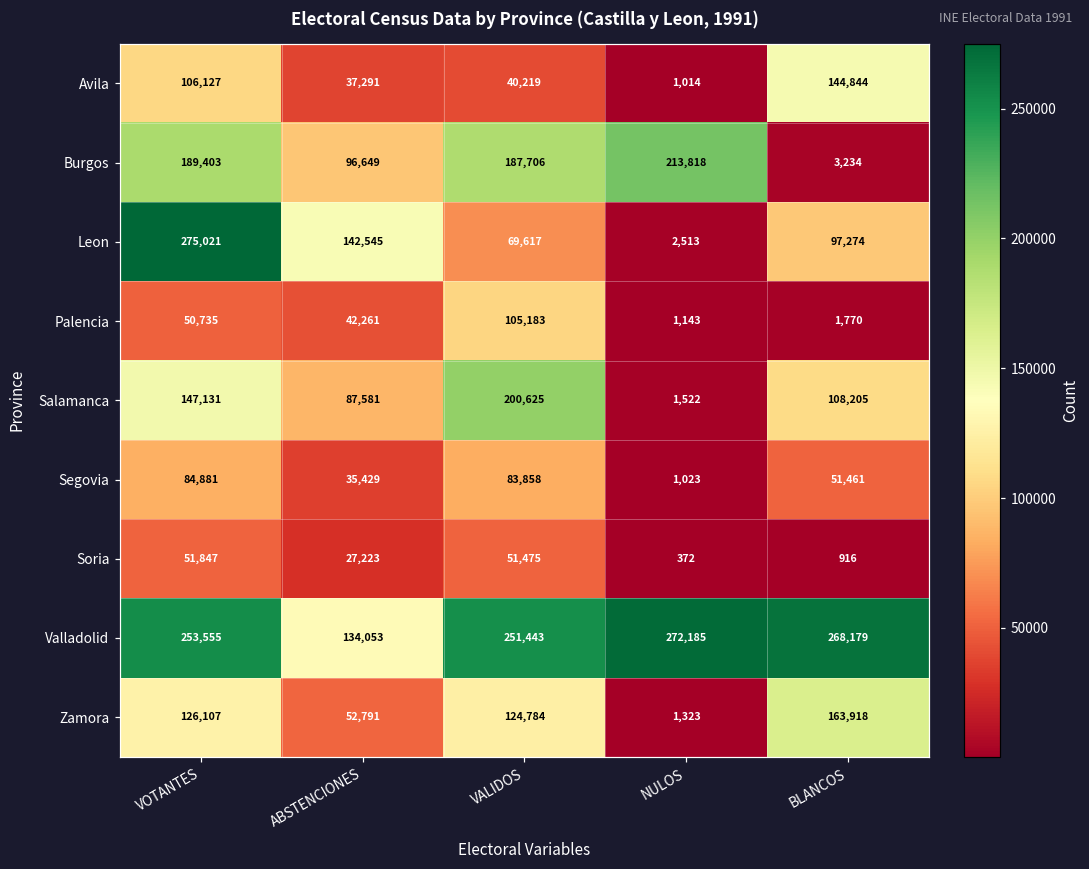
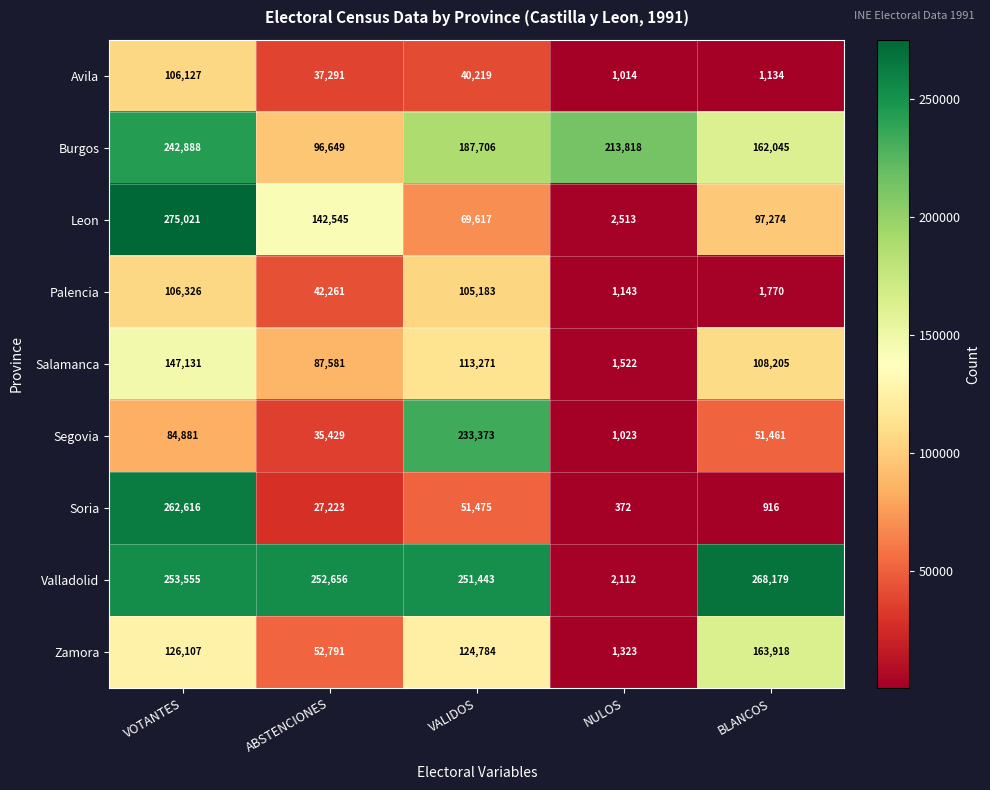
  {
    "Avila": {
      "VOTANTES": "106,127",
      "ABSTENCIONES": "37,291",
      "VALIDOS": "40,219",
      "NULOS": "1,014",
-     "BLANCOS": "144,844"
+     "BLANCOS": "1,134"
    },
    "Burgos": {
-     "VOTANTES": "189,403",
+     "VOTANTES": "242,888",
      "ABSTENCIONES": "96,649",
      "VALIDOS": "187,706",
      "NULOS": "213,818",
-     "BLANCOS": "3,234"
+     "BLANCOS": "162,045"
    },
    "Leon": {
      "VOTANTES": "275,021",
      "ABSTENCIONES": "142,545",
      "VALIDOS": "69,617",
      "NULOS": "2,513",
      "BLANCOS": "97,274"
    },
    "Palencia": {
-     "VOTANTES": "50,735",
+     "VOTANTES": "106,326",
      "ABSTENCIONES": "42,261",
      "VALIDOS": "105,183",
      "NULOS": "1,143",
      "BLANCOS": "1,770"
    },
    "Salamanca": {
      "VOTANTES": "147,131",
      "ABSTENCIONES": "87,581",
-     "VALIDOS": "200,625",
+     "VALIDOS": "113,271",
      "NULOS": "1,522",
      "BLANCOS": "108,205"
    },
    "Segovia": {
      "VOTANTES": "84,881",
      "ABSTENCIONES": "35,429",
-     "VALIDOS": "83,858",
+     "VALIDOS": "233,373",
      "NULOS": "1,023",
      "BLANCOS": "51,461"
    },
    "Soria": {
-     "VOTANTES": "51,847",
+     "VOTANTES": "262,616",
      "ABSTENCIONES": "27,223",
      "VALIDOS": "51,475",
      "NULOS": "372",
      "BLANCOS": "916"
    },
    "Valladolid": {
      "VOTANTES": "253,555",
-     "ABSTENCIONES": "134,053",
+     "ABSTENCIONES": "252,656",
      "VALIDOS": "251,443",
-     "NULOS": "272,185",
+     "NULOS": "2,112",
      "BLANCOS": "268,179"
    },
    "Zamora": {
      "VOTANTES": "126,107",
      "ABSTENCIONES": "52,791",
      "VALIDOS": "124,784",
      "NULOS": "1,323",
      "BLANCOS": "163,918"
    }
  }
